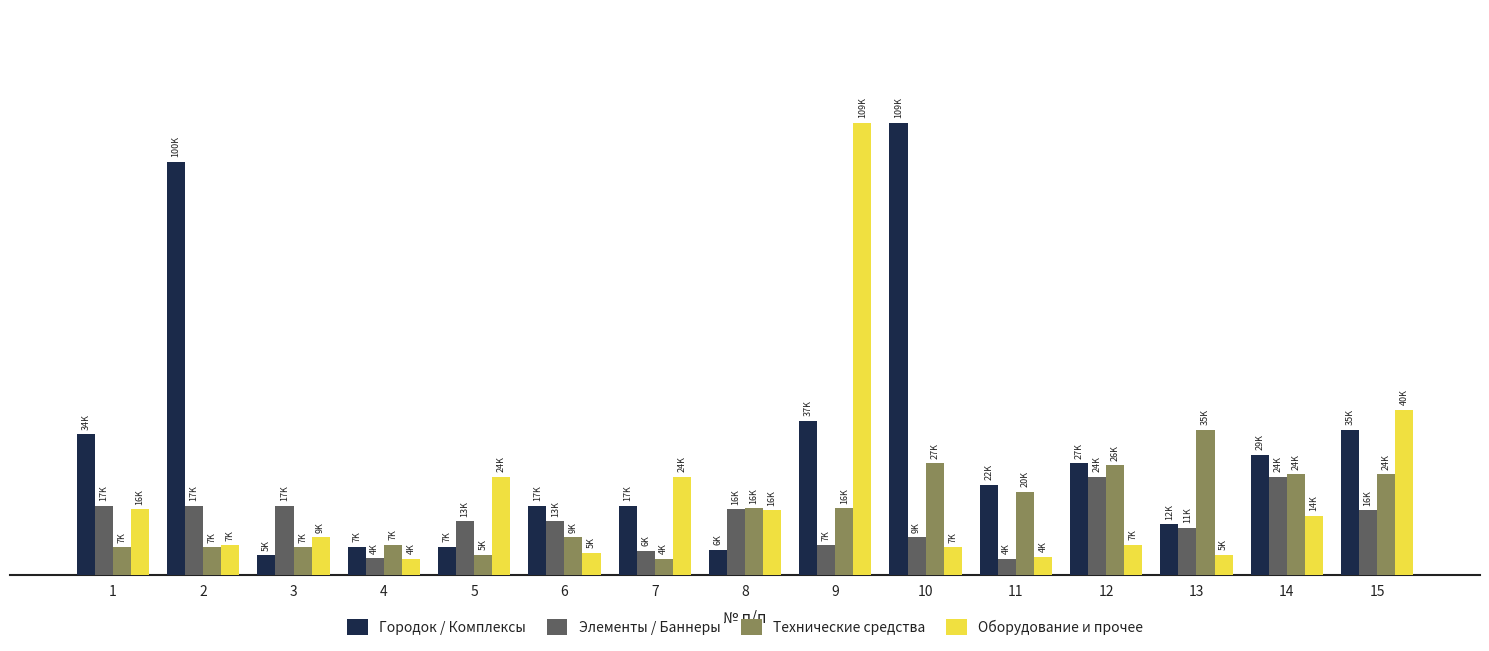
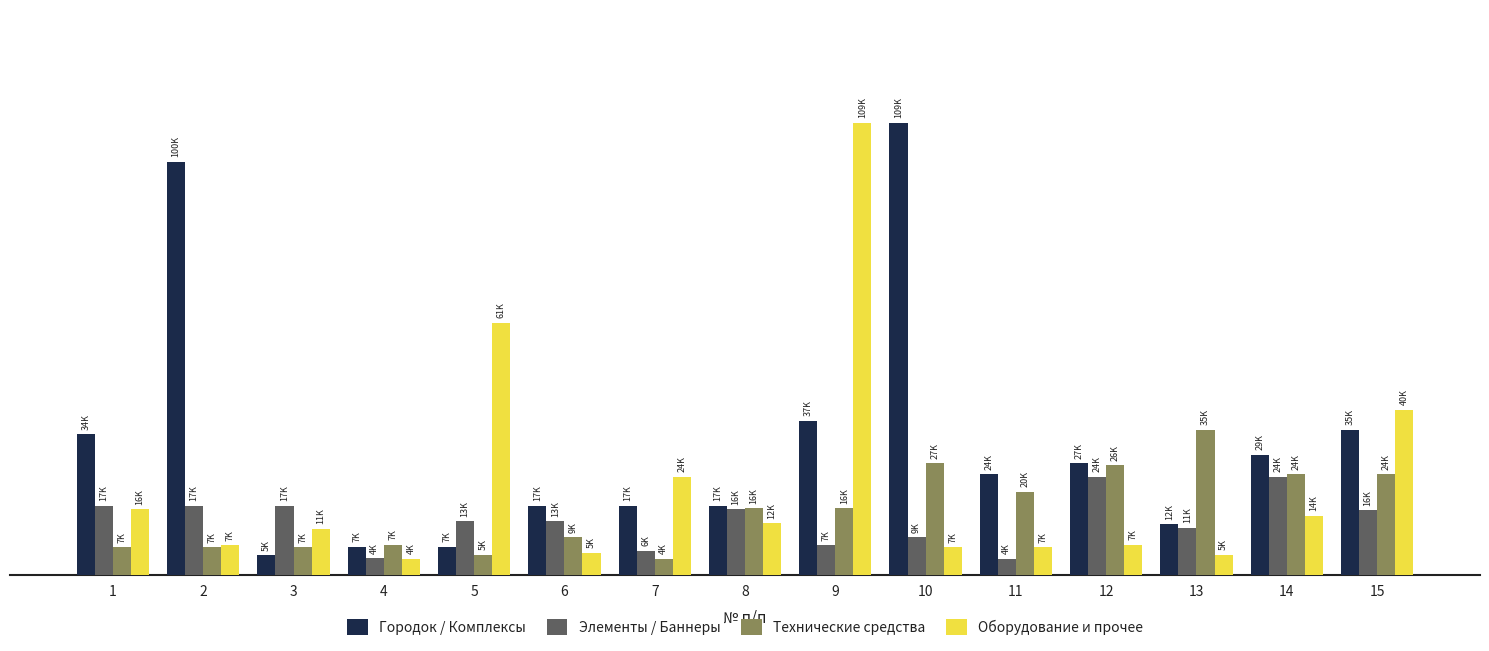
  {
    "Городок / Комплексы": {
      "1": "34K",
      "2": "100K",
      "3": "5K",
      "4": "7K",
      "5": "7K",
      "6": "17K",
      "7": "17K",
-     "8": "6K",
+     "8": "17K",
      "9": "37K",
      "10": "109K",
-     "11": "22K",
+     "11": "24K",
      "12": "27K",
      "13": "12K",
      "14": "29K",
      "15": "35K"
    },
    "Оборудование и прочее": {
      "1": "16K",
      "2": "7K",
-     "3": "9K",
+     "3": "11K",
      "4": "4K",
-     "5": "24K",
+     "5": "61K",
      "6": "5K",
      "7": "24K",
-     "8": "16K",
+     "8": "12K",
      "9": "109K",
      "10": "7K",
-     "11": "4K",
+     "11": "7K",
      "12": "7K",
      "13": "5K",
      "14": "14K",
      "15": "40K"
    }
  }
